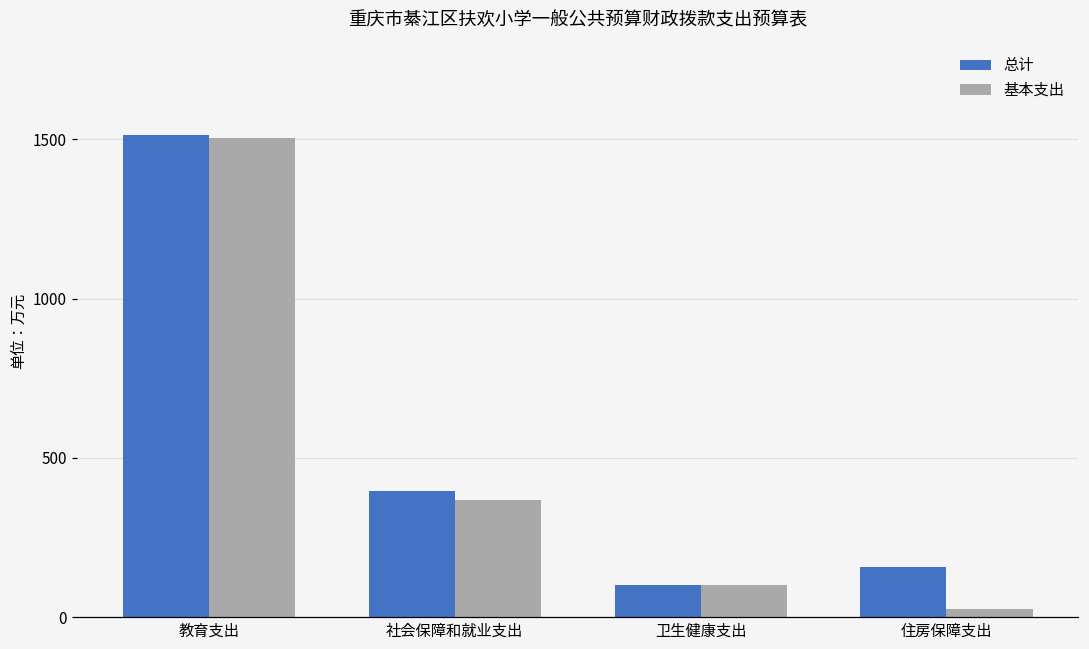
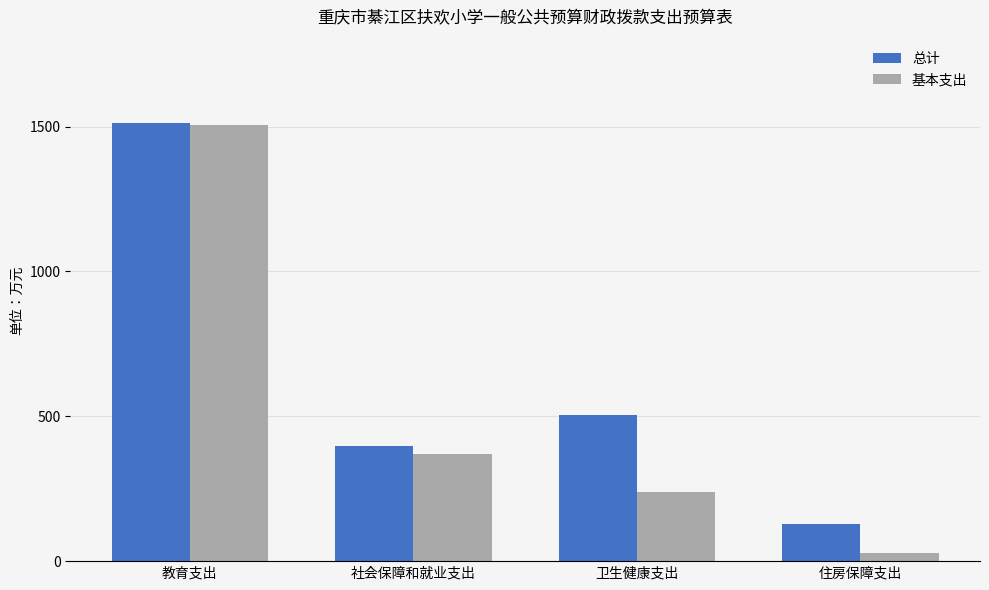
  {
    "总计": {
      "教育支出": 1510,
      "社会保障和就业支出": 400,
-     "卫生健康支出": 100,
-     "住房保障支出": 160
+     "卫生健康支出": 510,
+     "住房保障支出": 130
    },
    "基本支出": {
      "教育支出": 1500,
      "社会保障和就业支出": 370,
-     "卫生健康支出": 100,
+     "卫生健康支出": 240,
      "住房保障支出": 30
    }
  }
